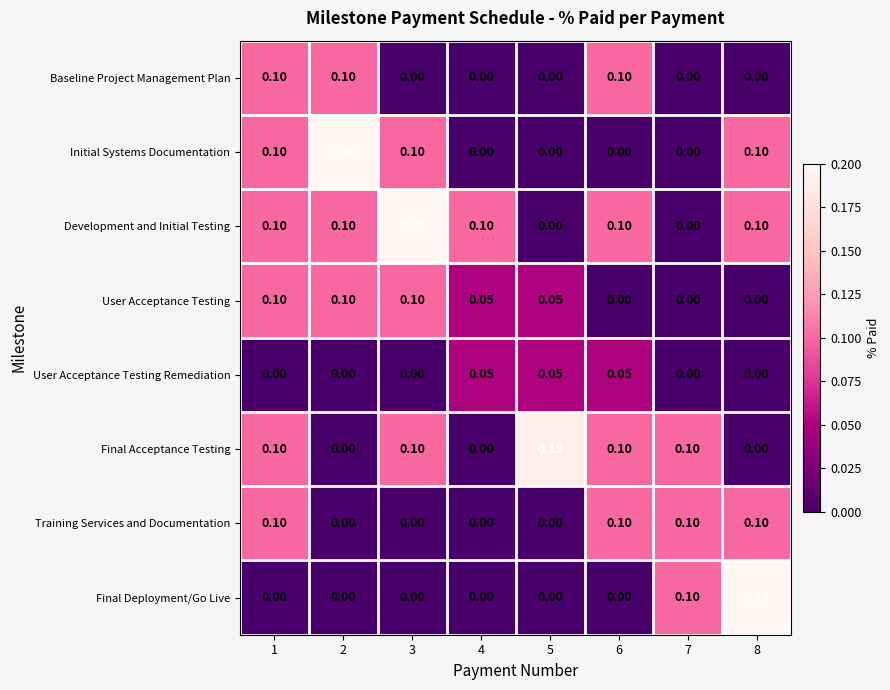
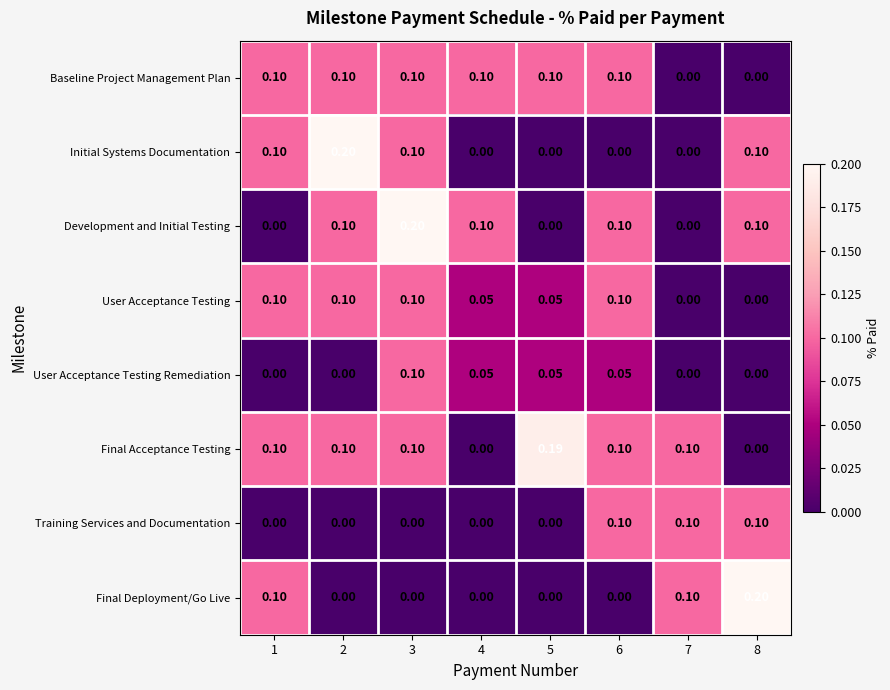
  {
    "Baseline Project Management Plan": {
      "1": 0.10,
      "2": 0.10,
-     "3": 0.00,
-     "4": 0.00,
-     "5": 0.00,
+     "3": 0.10,
+     "4": 0.10,
+     "5": 0.10,
      "6": 0.10,
      "7": 0.00,
      "8": 0.00
    },
    "Initial Systems Documentation": {
      "1": 0.10,
      "3": 0.10,
      "4": 0.00,
      "5": 0.00,
      "6": 0.00,
      "7": 0.00,
      "8": 0.10
    },
    "Development and Initial Testing": {
-     "1": 0.10,
+     "1": 0.00,
      "2": 0.10,
      "4": 0.10,
      "5": 0.00,
      "6": 0.10,
      "7": 0.00,
      "8": 0.10
    },
    "User Acceptance Testing": {
      "1": 0.10,
      "2": 0.10,
      "3": 0.10,
      "4": 0.05,
      "5": 0.05,
-     "6": 0.00,
+     "6": 0.10,
      "7": 0.00,
      "8": 0.00
    },
    "User Acceptance Testing Remediation": {
      "1": 0.00,
      "2": 0.00,
-     "3": 0.00,
+     "3": 0.10,
      "4": 0.05,
      "5": 0.05,
      "6": 0.05,
      "7": 0.00,
      "8": 0.00
    },
    "Final Acceptance Testing": {
      "1": 0.10,
-     "2": 0.00,
+     "2": 0.10,
      "3": 0.10,
      "4": 0.00,
      "6": 0.10,
      "7": 0.10,
      "8": 0.00
    },
    "Training Services and Documentation": {
-     "1": 0.10,
+     "1": 0.00,
      "2": 0.00,
      "3": 0.00,
      "4": 0.00,
      "5": 0.00,
      "6": 0.10,
      "7": 0.10,
      "8": 0.10
    },
    "Final Deployment/Go Live": {
-     "1": 0.00,
+     "1": 0.10,
      "2": 0.00,
      "3": 0.00,
      "4": 0.00,
      "5": 0.00,
      "6": 0.00,
      "7": 0.10
    }
  }
